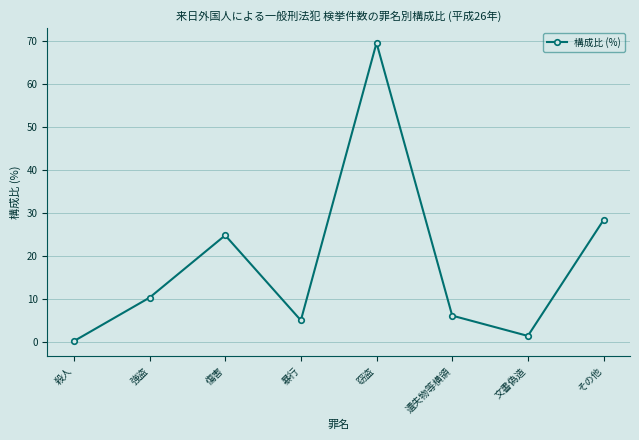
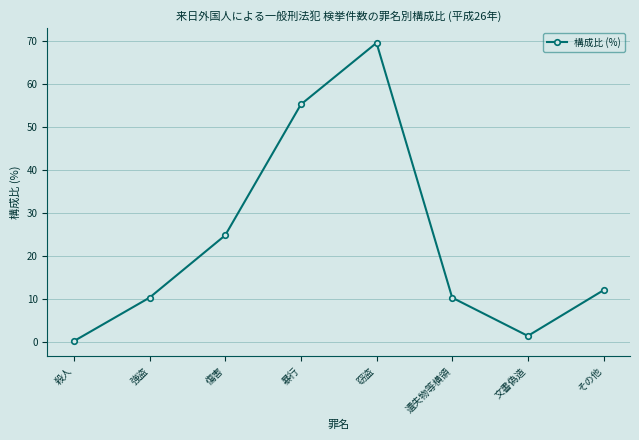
  {
    "殺人": 0,
    "強盗": 10,
    "傷害": 25,
-   "暴行": 5,
+   "暴行": 55,
    "窃盗": 69,
-   "遺失物等横領": 6,
+   "遺失物等横領": 10,
    "文書偽造": 2,
-   "その他": 28
+   "その他": 12
  }
